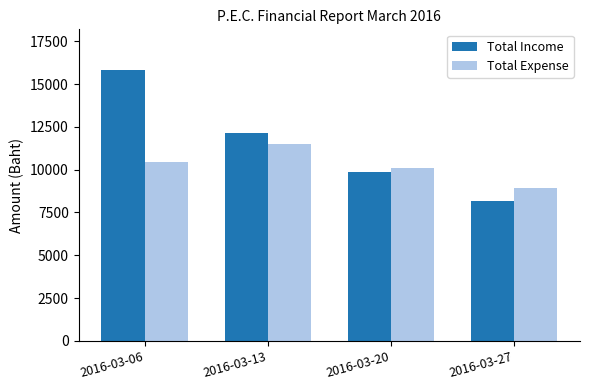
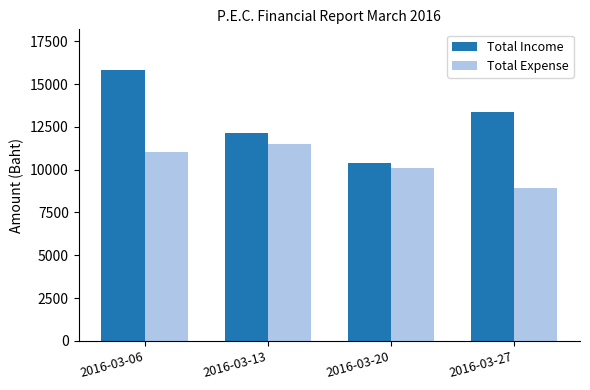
  {
    "Total Income": {
      "2016-03-06": 15800,
      "2016-03-13": 12100,
-     "2016-03-20": 9800,
-     "2016-03-27": 8200
+     "2016-03-20": 10400,
+     "2016-03-27": 13400
    },
    "Total Expense": {
-     "2016-03-06": 10500,
+     "2016-03-06": 11100,
      "2016-03-13": 11500,
      "2016-03-20": 10100,
      "2016-03-27": 8900
    }
  }
